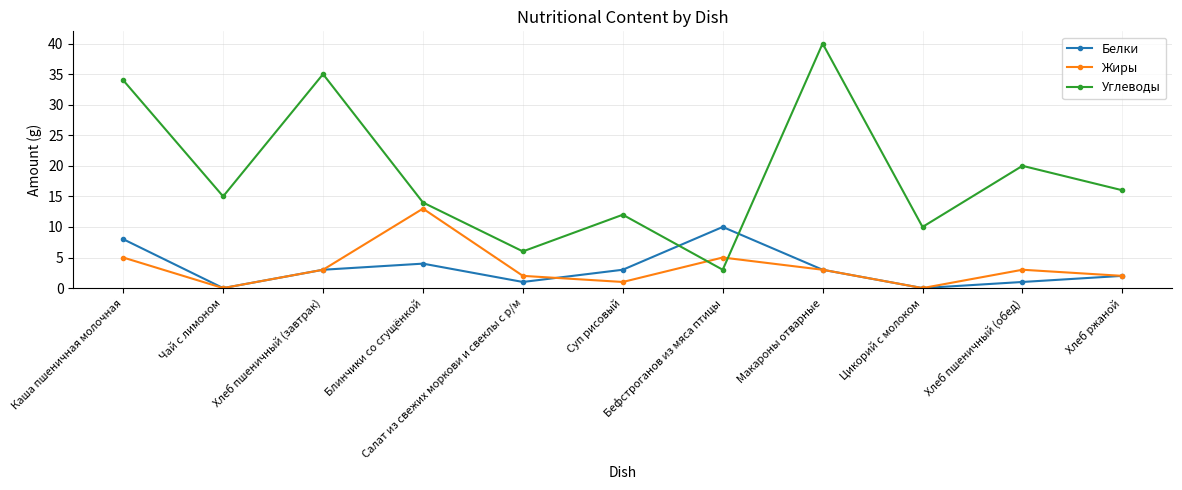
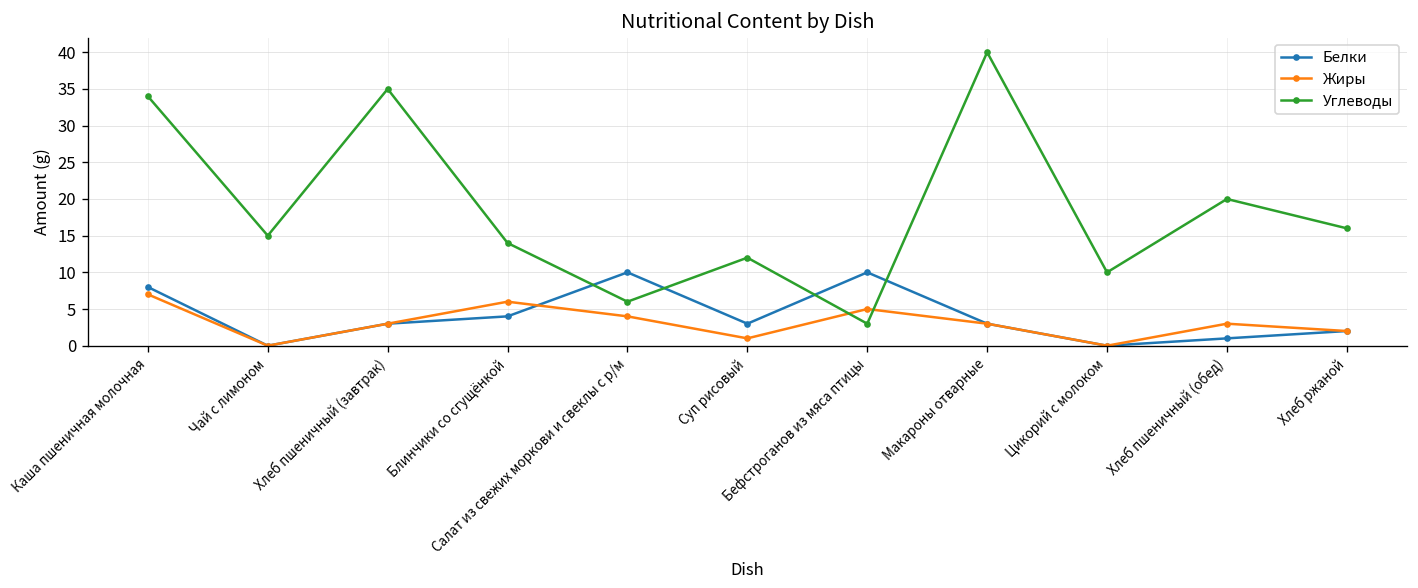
  {
    "Белки": {
      "Каша пшеничная молочная": 8,
      "Блинчики со сгущёнкой": 4,
-     "Салат из свежих моркови и свеклы с р/м": 1,
+     "Салат из свежих моркови и свеклы с р/м": 10,
      "Суп рисовый": 3,
      "Бефстроганов из мяса птицы": 10,
      "Хлеб пшеничный (обед)": 1
    },
    "Жиры": {
-     "Каша пшеничная молочная": 5,
-     "Блинчики со сгущёнкой": 13,
-     "Салат из свежих моркови и свеклы с р/м": 2,
+     "Каша пшеничная молочная": 7,
+     "Блинчики со сгущёнкой": 6,
+     "Салат из свежих моркови и свеклы с р/м": 4,
      "Суп рисовый": 1,
      "Бефстроганов из мяса птицы": 5,
      "Хлеб пшеничный (обед)": 3
    },
    "Углеводы": {
      "Каша пшеничная молочная": 34,
      "Чай с лимоном": 15,
      "Хлеб пшеничный (завтрак)": 35,
      "Блинчики со сгущёнкой": 14,
      "Салат из свежих моркови и свеклы с р/м": 6,
      "Суп рисовый": 12,
      "Бефстроганов из мяса птицы": 3,
      "Макароны отварные": 40,
      "Цикорий с молоком": 10,
      "Хлеб пшеничный (обед)": 20,
      "Хлеб ржаной": 16
    }
  }
